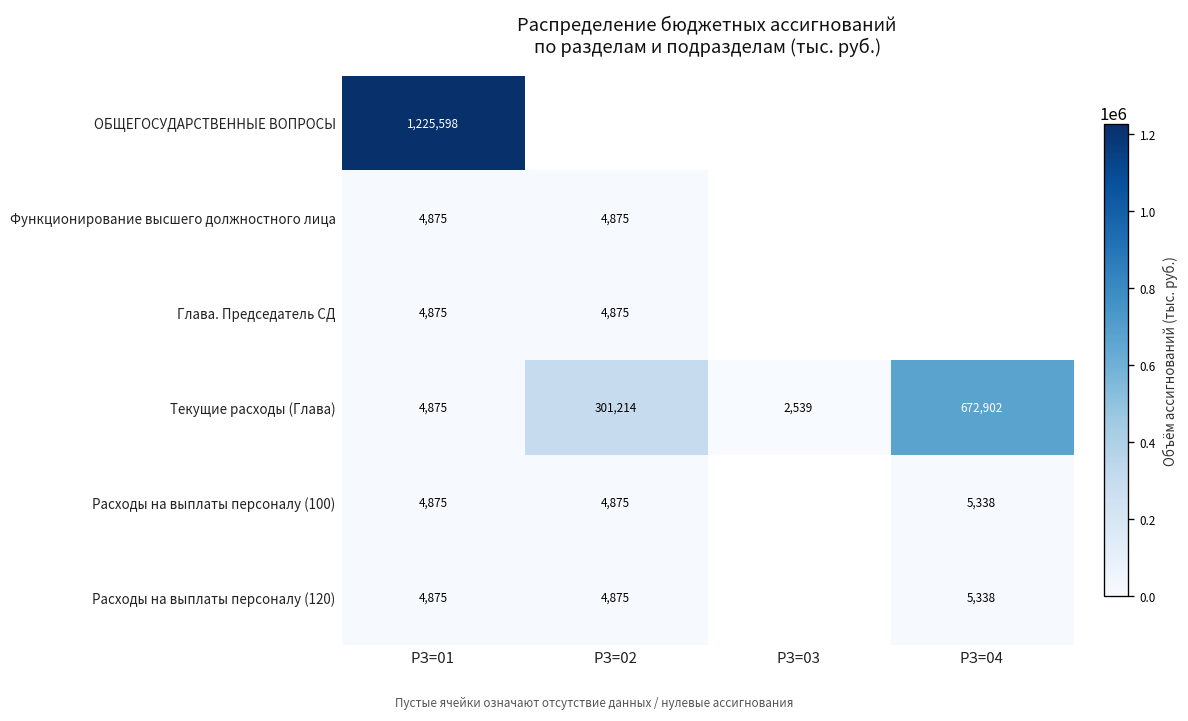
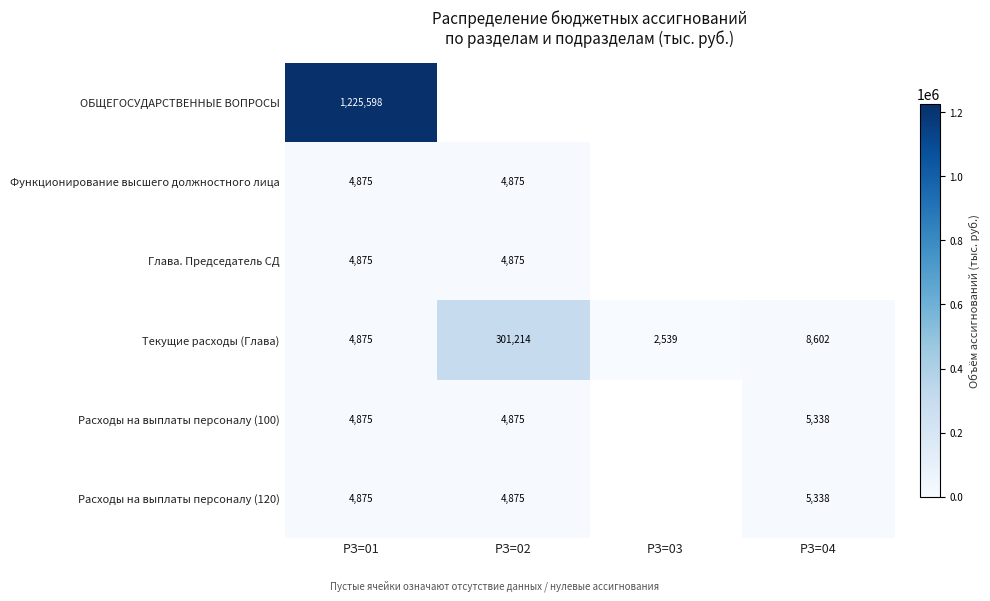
  {
    "ОБЩЕГОСУДАРСТВЕННЫЕ ВОПРОСЫ": {
      "РЗ=01": "1,225,598"
    },
    "Функционирование высшего должностного лица": {
      "РЗ=01": "4,875",
      "РЗ=02": "4,875"
    },
    "Глава. Председатель СД": {
      "РЗ=01": "4,875",
      "РЗ=02": "4,875"
    },
    "Текущие расходы (Глава)": {
      "РЗ=01": "4,875",
      "РЗ=02": "301,214",
      "РЗ=03": "2,539",
-     "РЗ=04": "672,902"
+     "РЗ=04": "8,602"
    },
    "Расходы на выплаты персоналу (100)": {
      "РЗ=01": "4,875",
      "РЗ=02": "4,875",
      "РЗ=04": "5,338"
    },
    "Расходы на выплаты персоналу (120)": {
      "РЗ=01": "4,875",
      "РЗ=02": "4,875",
      "РЗ=04": "5,338"
    }
  }
